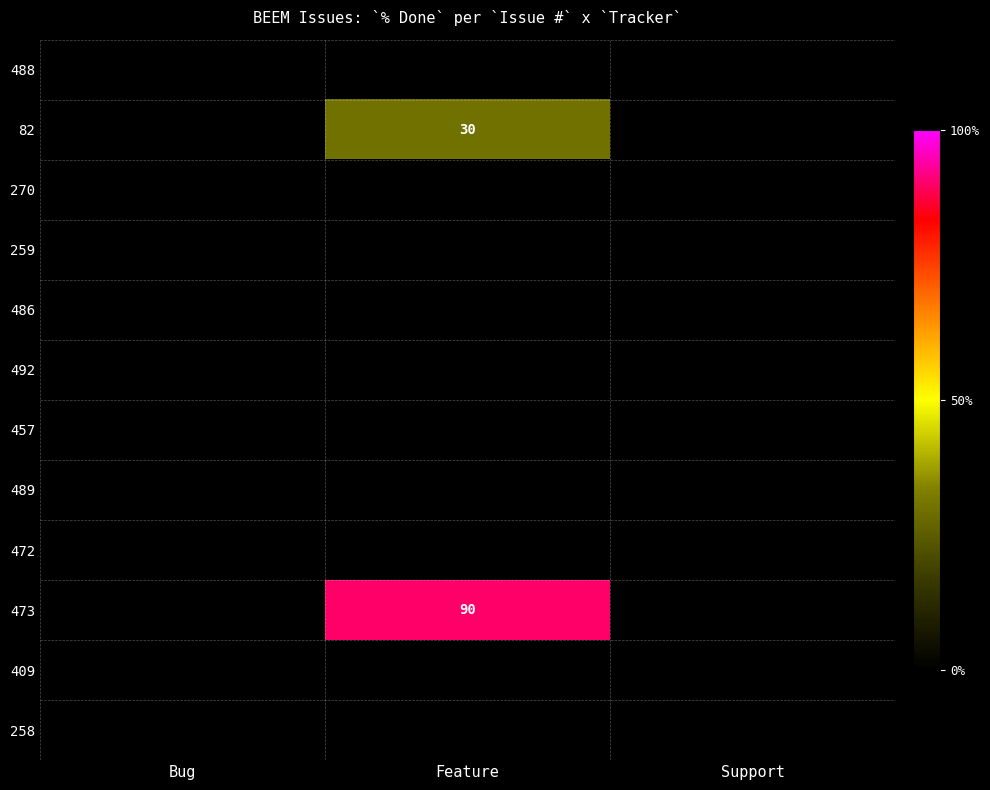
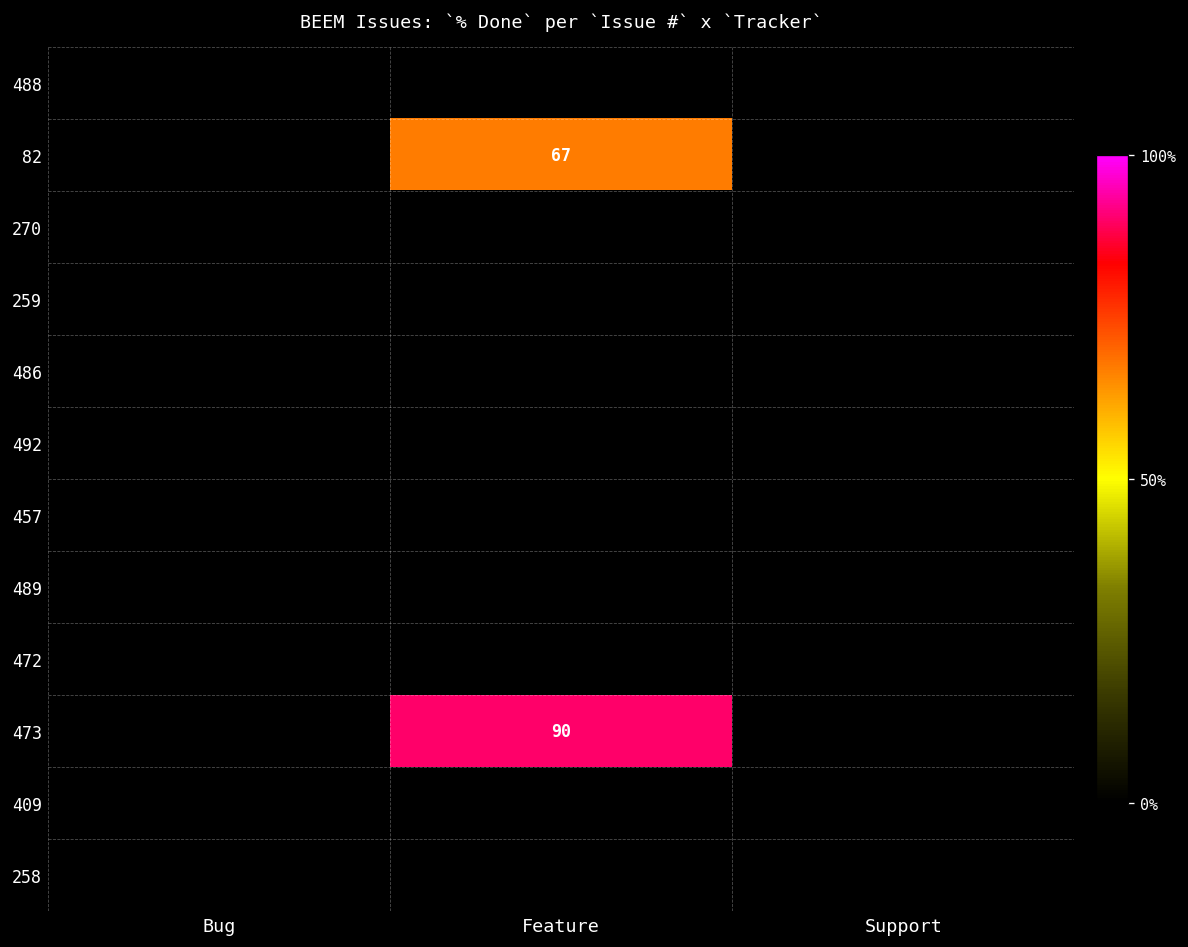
  {
    "82": {
-     "Feature": 30
+     "Feature": 67
    },
    "473": {
      "Feature": 90
    }
  }
